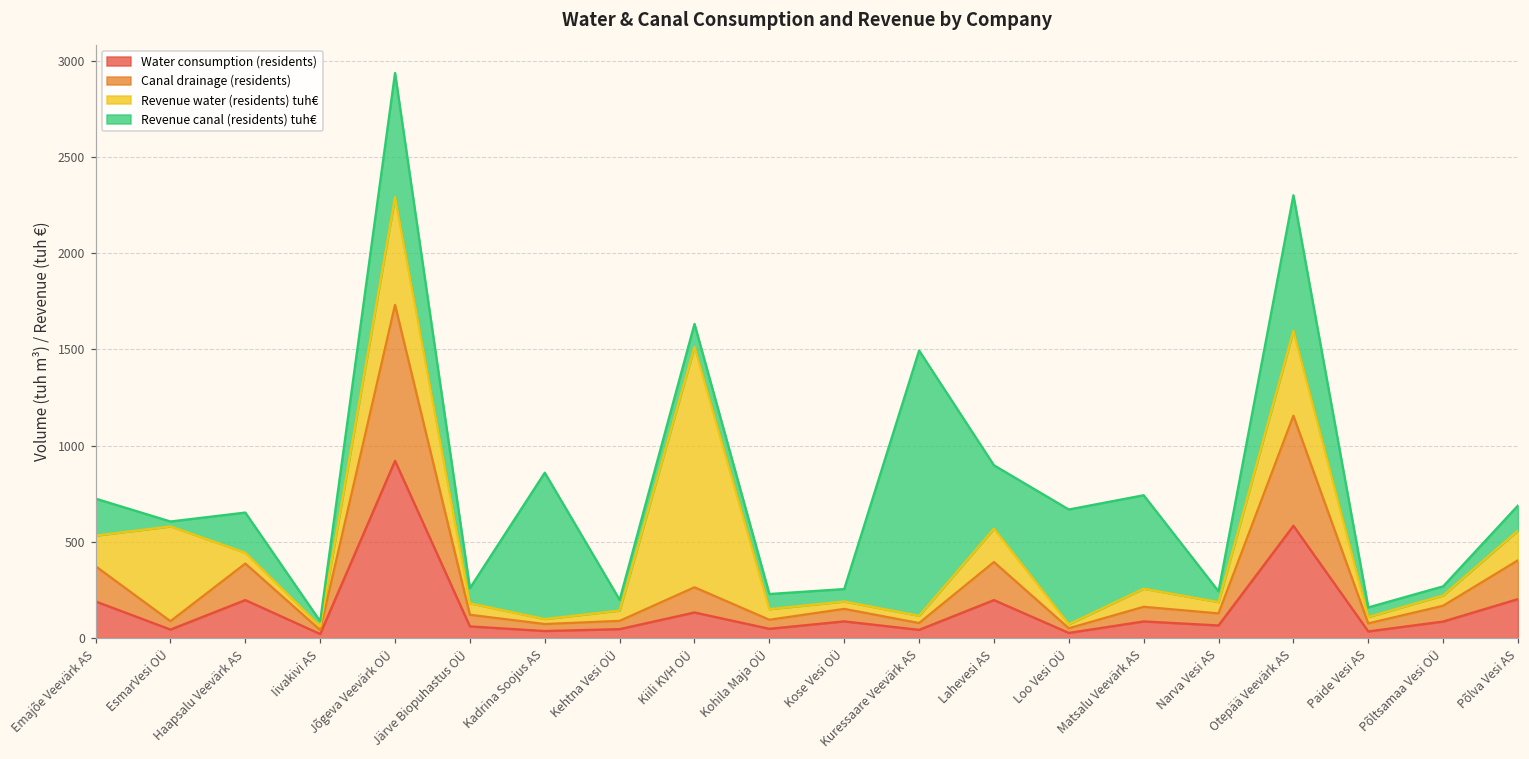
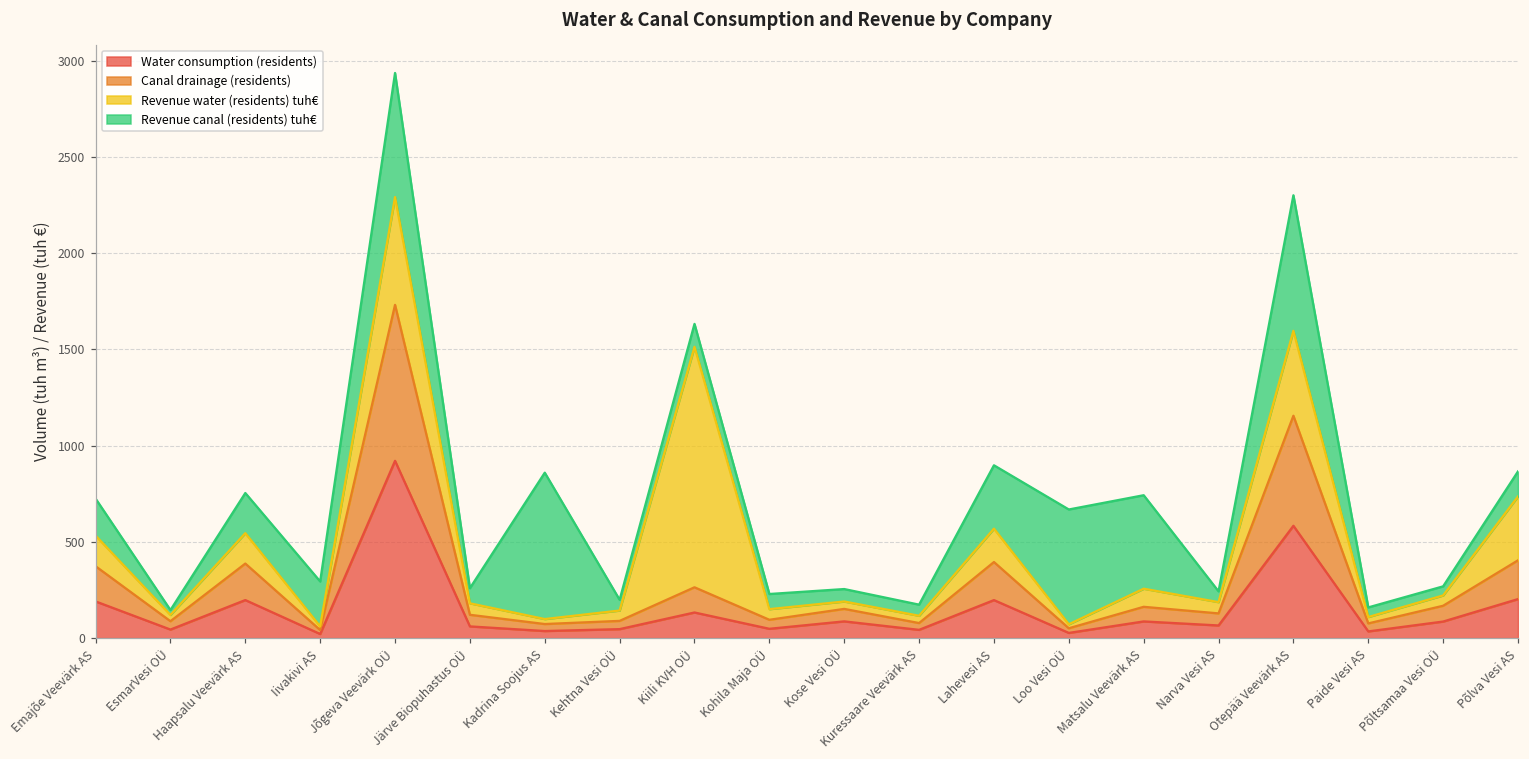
  {
    "Revenue water (residents) tuh€": {
      "Emajõe Veevärk AS": 160,
-     "EsmarVesi OÜ": 490,
-     "Haapsalu Veevärk AS": 60,
+     "EsmarVesi OÜ": 30,
+     "Haapsalu Veevärk AS": 160,
      "Iivakivi AS": 20,
      "Jõgeva Veevärk OÜ": 560,
      "Järve Biopuhastus OÜ": 60,
      "Kadrina Soojus AS": 30,
      "Kehtna Vesi OÜ": 50,
      "Kiili KVH OÜ": 1250,
      "Kohila Maja OÜ": 60,
      "Kose Vesi OÜ": 40,
      "Kuressaare Veevärk AS": 40,
      "Lahevesi AS": 170,
      "Loo Vesi OÜ": 20,
      "Matsalu Veevärk AS": 90,
      "Narva Vesi AS": 60,
      "Otepää Veevärk AS": 440,
      "Paide Vesi AS": 30,
      "Põltsamaa Vesi OÜ": 50,
-     "Põlva Vesi AS": 150
+     "Põlva Vesi AS": 330
    },
    "Revenue canal (residents) tuh€": {
      "Emajõe Veevärk AS": 190,
      "EsmarVesi OÜ": 30,
      "Haapsalu Veevärk AS": 210,
-     "Iivakivi AS": 30,
+     "Iivakivi AS": 230,
      "Jõgeva Veevärk OÜ": 640,
      "Järve Biopuhastus OÜ": 80,
      "Kadrina Soojus AS": 760,
      "Kehtna Vesi OÜ": 60,
      "Kiili KVH OÜ": 120,
      "Kohila Maja OÜ": 80,
      "Kose Vesi OÜ": 60,
-     "Kuressaare Veevärk AS": 1380,
+     "Kuressaare Veevärk AS": 60,
      "Lahevesi AS": 330,
      "Loo Vesi OÜ": 600,
      "Matsalu Veevärk AS": 490,
      "Narva Vesi AS": 60,
      "Otepää Veevärk AS": 700,
      "Paide Vesi AS": 50,
      "Põltsamaa Vesi OÜ": 50,
      "Põlva Vesi AS": 130
    }
  }
